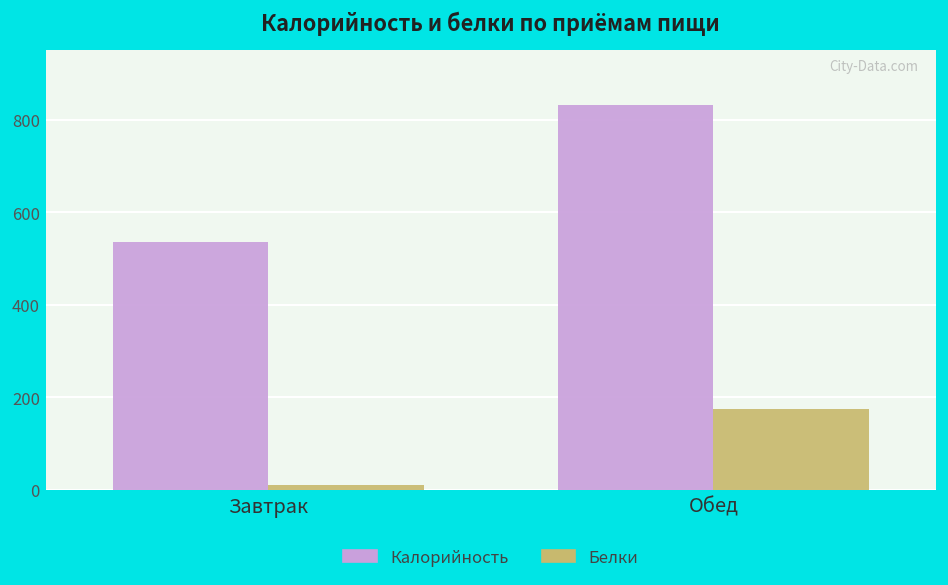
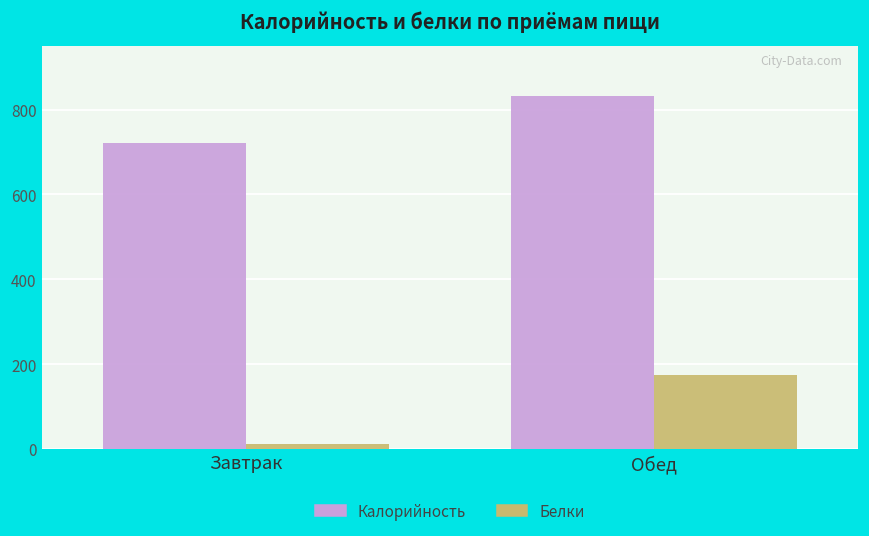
  {
    "Калорийность": {
-     "Завтрак": 540,
+     "Завтрак": 720,
      "Обед": 830
    },
    "Белки": {
      "Завтрак": 10,
      "Обед": 170
    }
  }
